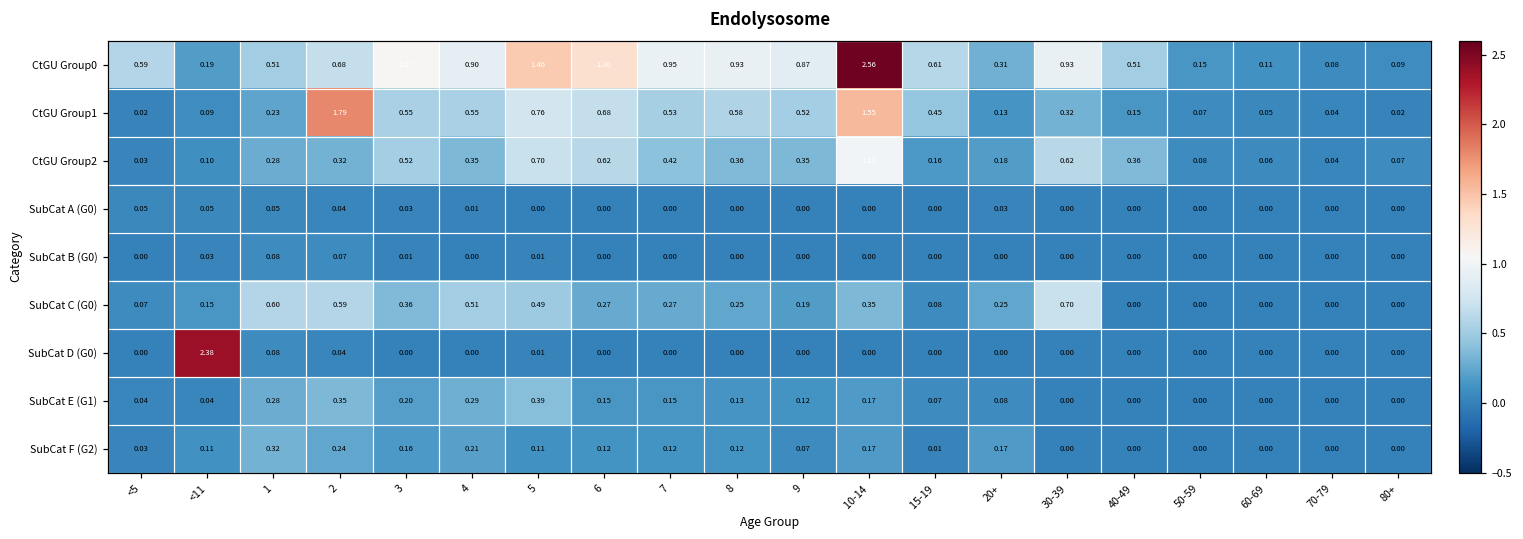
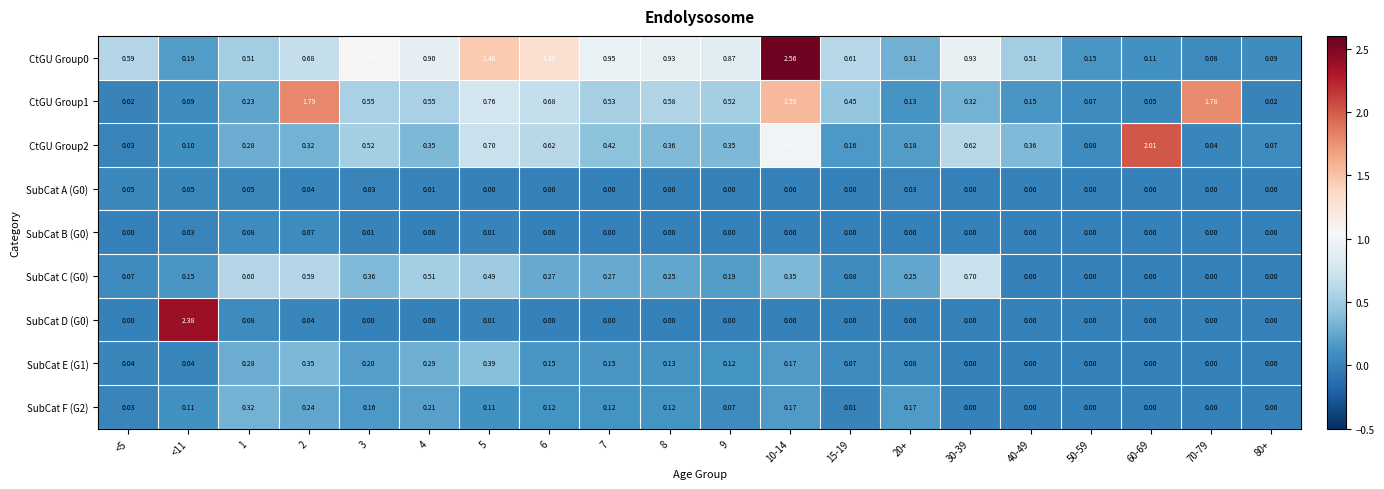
  {
    "CtGU Group0": {
      "<5": 0.59,
      "<11": 0.19,
      "1": 0.51,
      "2": 0.68,
      "4": 0.90,
      "5": 1.46,
      "7": 0.95,
      "8": 0.93,
      "9": 0.87,
      "10-14": 2.56,
      "15-19": 0.61,
      "20+": 0.31,
      "30-39": 0.93,
      "40-49": 0.51,
      "50-59": 0.15,
      "60-69": 0.11,
      "70-79": 0.08,
      "80+": 0.09
    },
    "CtGU Group1": {
      "<5": 0.02,
      "<11": 0.09,
      "1": 0.23,
      "2": 1.79,
      "3": 0.55,
      "4": 0.55,
      "5": 0.76,
      "6": 0.68,
      "7": 0.53,
      "8": 0.58,
      "9": 0.52,
      "10-14": 1.55,
      "15-19": 0.45,
      "20+": 0.13,
      "30-39": 0.32,
      "40-49": 0.15,
      "50-59": 0.07,
      "60-69": 0.05,
-     "70-79": 0.04,
+     "70-79": 1.78,
      "80+": 0.02
    },
    "CtGU Group2": {
      "<5": 0.03,
      "<11": 0.10,
      "1": 0.28,
      "2": 0.32,
      "3": 0.52,
      "4": 0.35,
      "5": 0.70,
      "6": 0.62,
      "7": 0.42,
      "8": 0.36,
      "9": 0.35,
      "15-19": 0.16,
      "20+": 0.18,
      "30-39": 0.62,
      "40-49": 0.36,
      "50-59": 0.08,
-     "60-69": 0.06,
+     "60-69": 2.01,
      "70-79": 0.04,
      "80+": 0.07
    },
    "SubCat A (G0)": {
      "<5": 0.05,
      "<11": 0.05,
      "1": 0.05,
      "2": 0.04,
      "3": 0.03,
      "4": 0.01,
      "5": 0.00,
      "6": 0.00,
      "7": 0.00,
      "8": 0.00,
      "9": 0.00,
      "10-14": 0.00,
      "15-19": 0.00,
      "20+": 0.03,
      "30-39": 0.00,
      "40-49": 0.00,
      "50-59": 0.00,
      "60-69": 0.00,
      "70-79": 0.00,
      "80+": 0.00
    },
    "SubCat B (G0)": {
      "<5": 0.00,
      "<11": 0.03,
      "1": 0.08,
      "2": 0.07,
      "3": 0.01,
      "4": 0.00,
      "5": 0.01,
      "6": 0.00,
      "7": 0.00,
      "8": 0.00,
      "9": 0.00,
      "10-14": 0.00,
      "15-19": 0.00,
      "20+": 0.00,
      "30-39": 0.00,
      "40-49": 0.00,
      "50-59": 0.00,
      "60-69": 0.00,
      "70-79": 0.00,
      "80+": 0.00
    },
    "SubCat C (G0)": {
      "<5": 0.07,
      "<11": 0.15,
      "1": 0.60,
      "2": 0.59,
      "3": 0.36,
      "4": 0.51,
      "5": 0.49,
      "6": 0.27,
      "7": 0.27,
      "8": 0.25,
      "9": 0.19,
      "10-14": 0.35,
      "15-19": 0.08,
      "20+": 0.25,
      "30-39": 0.70,
      "40-49": 0.00,
      "50-59": 0.00,
      "60-69": 0.00,
      "70-79": 0.00,
      "80+": 0.00
    },
    "SubCat D (G0)": {
      "<5": 0.00,
      "<11": 2.38,
      "1": 0.08,
      "2": 0.04,
      "3": 0.00,
      "4": 0.00,
      "5": 0.01,
      "6": 0.00,
      "7": 0.00,
      "8": 0.00,
      "9": 0.00,
      "10-14": 0.00,
      "15-19": 0.00,
      "20+": 0.00,
      "30-39": 0.00,
      "40-49": 0.00,
      "50-59": 0.00,
      "60-69": 0.00,
      "70-79": 0.00,
      "80+": 0.00
    },
    "SubCat E (G1)": {
      "<5": 0.04,
      "<11": 0.04,
      "1": 0.28,
      "2": 0.35,
      "3": 0.20,
      "4": 0.29,
      "5": 0.39,
      "6": 0.15,
      "7": 0.15,
      "8": 0.13,
      "9": 0.12,
      "10-14": 0.17,
      "15-19": 0.07,
      "20+": 0.08,
      "30-39": 0.00,
      "40-49": 0.00,
      "50-59": 0.00,
      "60-69": 0.00,
      "70-79": 0.00,
      "80+": 0.00
    },
    "SubCat F (G2)": {
      "<5": 0.03,
      "<11": 0.11,
      "1": 0.32,
      "2": 0.24,
      "3": 0.16,
      "4": 0.21,
      "5": 0.11,
      "6": 0.12,
      "7": 0.12,
      "8": 0.12,
      "9": 0.07,
      "10-14": 0.17,
      "15-19": 0.01,
      "20+": 0.17,
      "30-39": 0.00,
      "40-49": 0.00,
      "50-59": 0.00,
      "60-69": 0.00,
      "70-79": 0.00,
      "80+": 0.00
    }
  }
